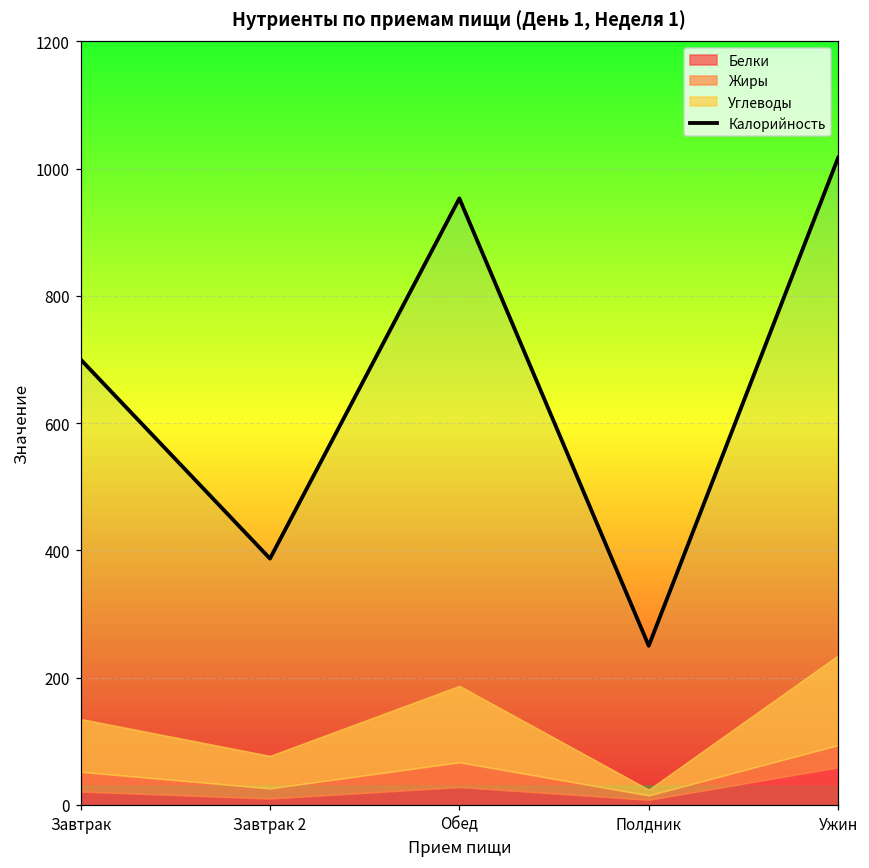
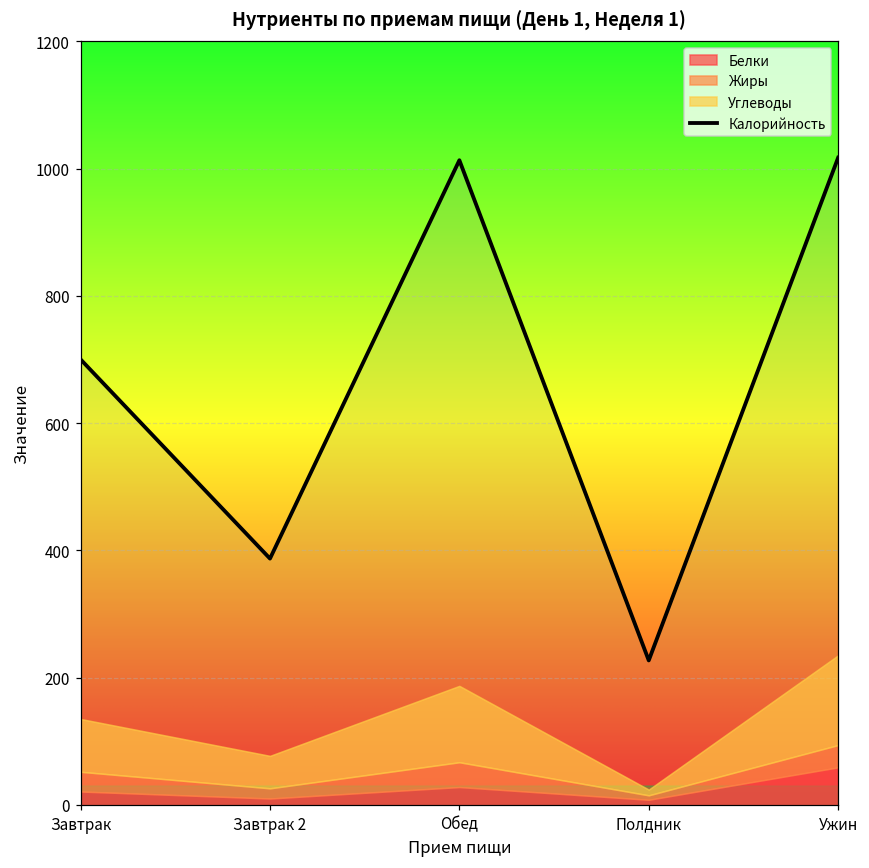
  {
    "Калорийность": {
      "Завтрак": 700,
      "Завтрак 2": 390,
-     "Обед": 950,
-     "Полдник": 250,
+     "Обед": 1010,
+     "Полдник": 230,
      "Ужин": 1020
    },
    "Белки": {
      "Завтрак": 20,
      "Завтрак 2": 10,
      "Обед": 30,
      "Полдник": 10,
      "Ужин": 60
    },
    "Жиры": {
      "Завтрак": 30,
      "Завтрак 2": 20,
      "Обед": 40,
      "Полдник": 10,
      "Ужин": 40
    },
    "Углеводы": {
      "Завтрак": 80,
      "Завтрак 2": 50,
      "Обед": 120,
      "Полдник": 10,
      "Ужин": 140
    }
  }
